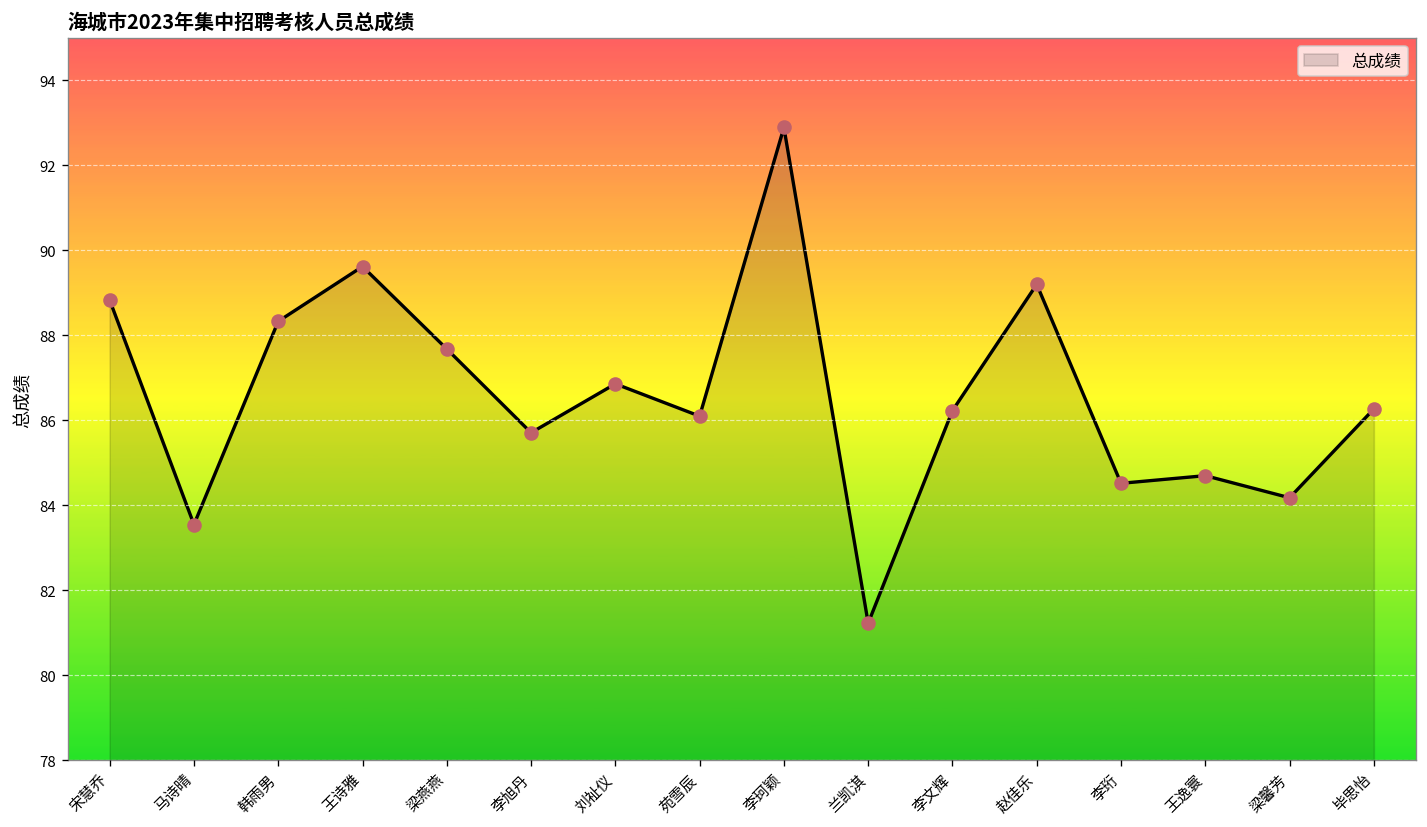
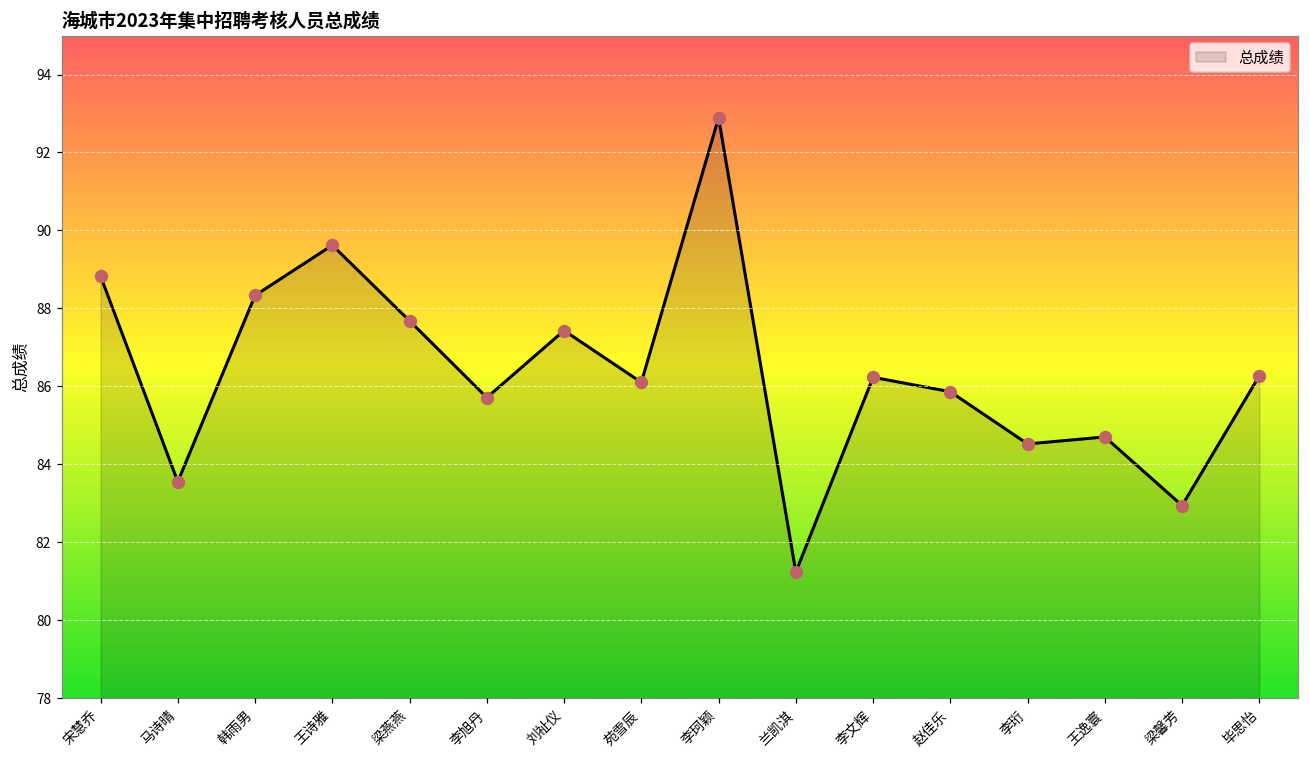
  {
    "宋慧乔": 88.8,
    "马诗晴": 83.6,
    "韩雨男": 88.3,
    "王诗雅": 89.6,
    "梁燕燕": 87.7,
    "李旭丹": 85.7,
-   "刘祉仪": 86.9,
+   "刘祉仪": 87.4,
    "苑雪辰": 86.1,
    "李珂颖": 92.9,
    "兰凯淇": 81.2,
    "李文辉": 86.2,
-   "赵佳乐": 89.2,
+   "赵佳乐": 85.9,
    "李珩": 84.5,
    "王逸寰": 84.7,
-   "梁馨芳": 84.2,
+   "梁馨芳": 82.9,
    "毕思怡": 86.3
  }
